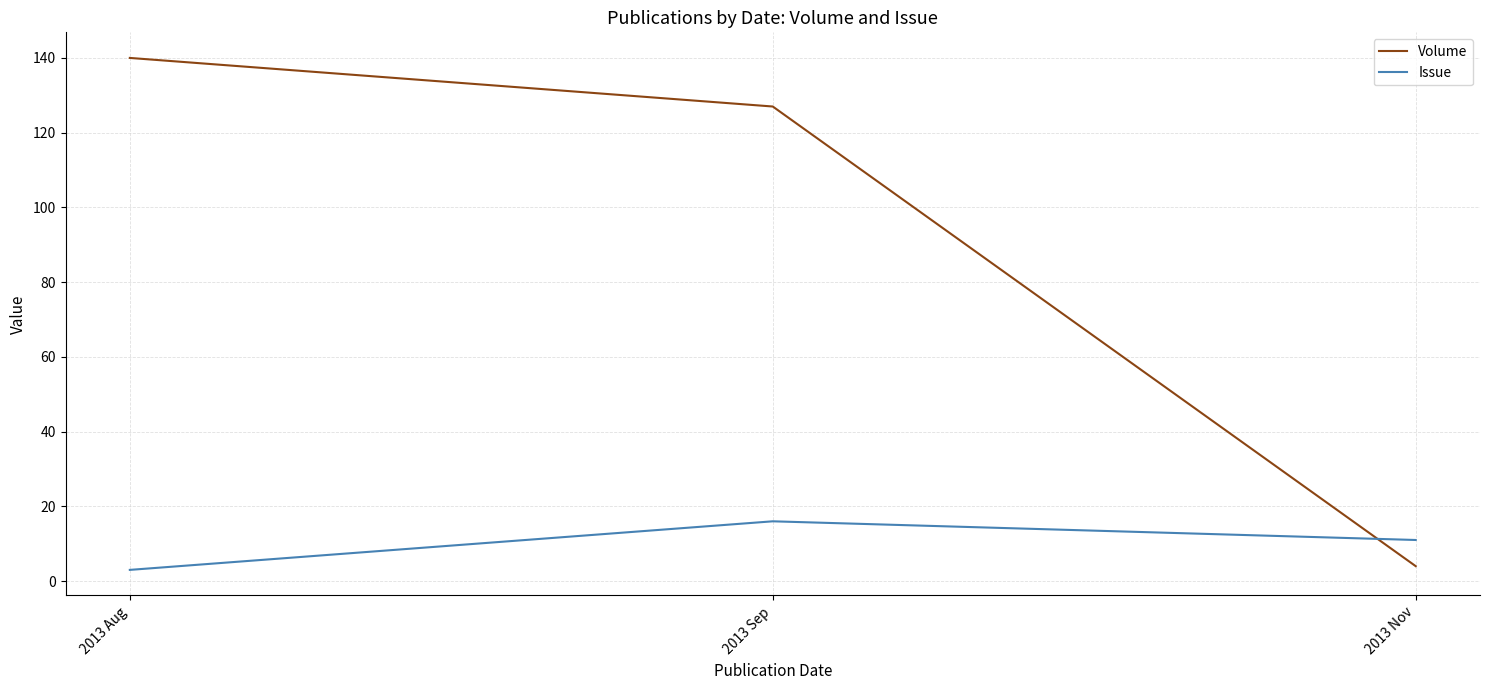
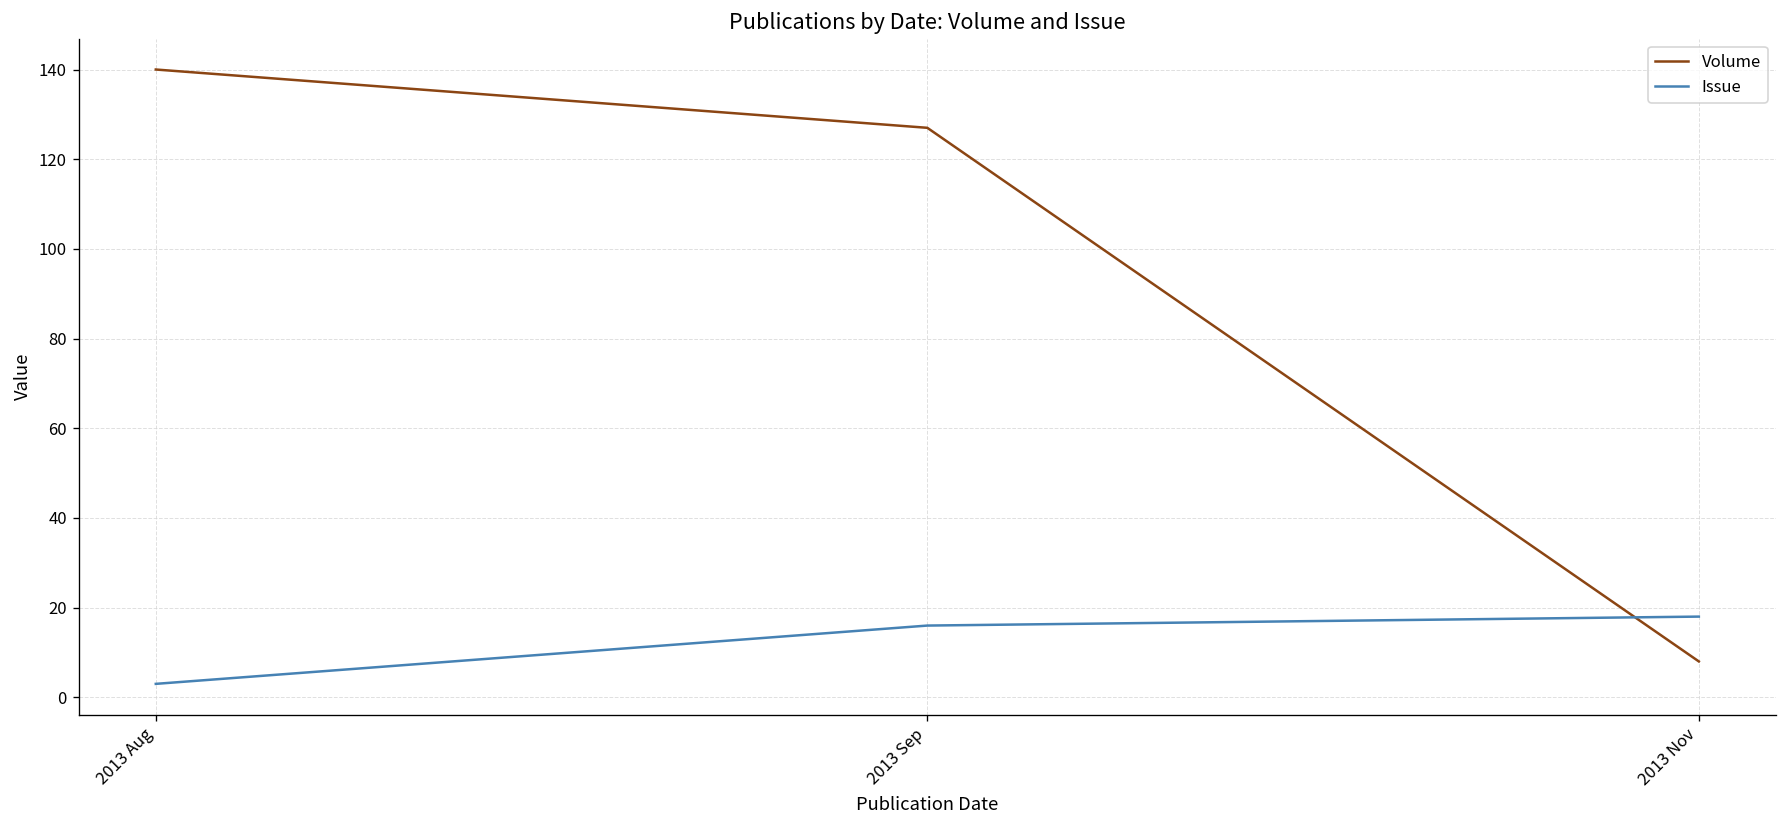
  {
    "Volume": {
      "2013 Aug": 140,
      "2013 Sep": 127,
-     "2013 Nov": 4
+     "2013 Nov": 8
    },
    "Issue": {
      "2013 Aug": 3,
      "2013 Sep": 16,
-     "2013 Nov": 11
+     "2013 Nov": 18
    }
  }
